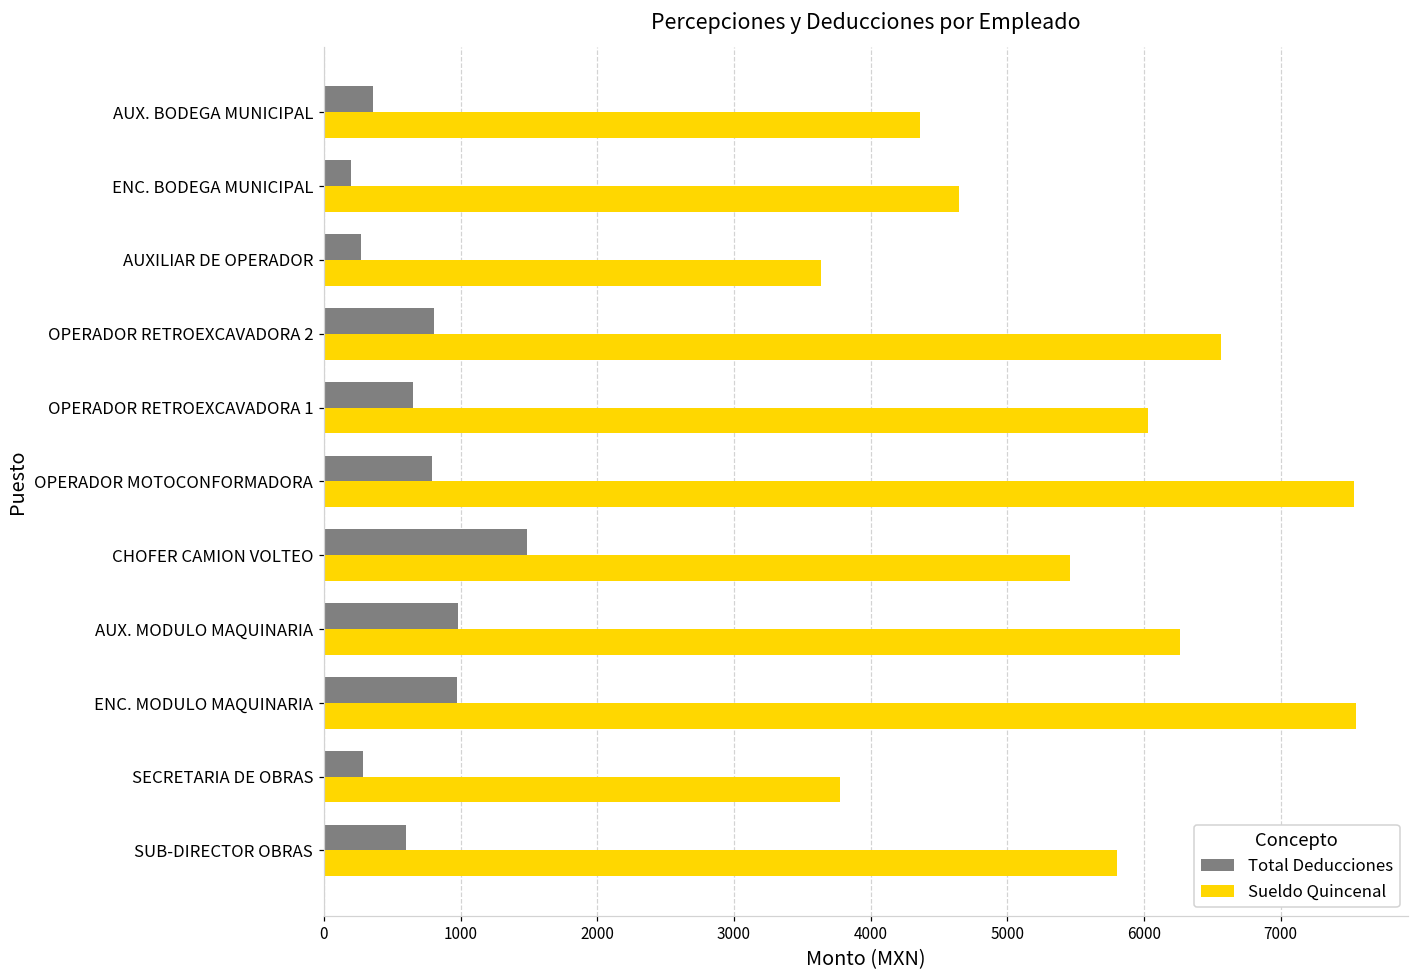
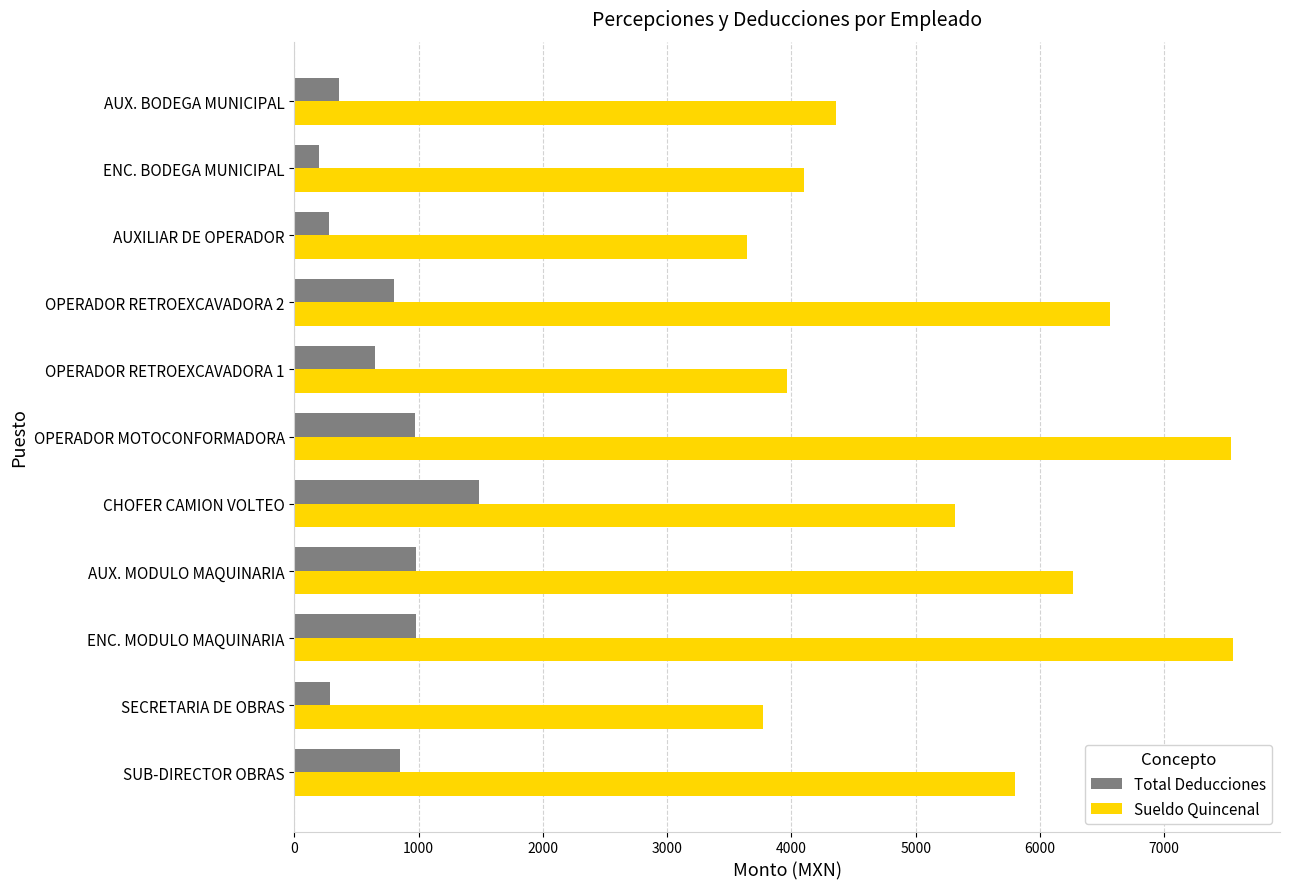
  {
    "Total Deducciones": {
      "AUX. BODEGA MUNICIPAL": 360,
      "ENC. BODEGA MUNICIPAL": 200,
      "AUXILIAR DE OPERADOR": 270,
      "OPERADOR RETROEXCAVADORA 2": 800,
      "OPERADOR RETROEXCAVADORA 1": 650,
-     "OPERADOR MOTOCONFORMADORA": 790,
+     "OPERADOR MOTOCONFORMADORA": 970,
      "CHOFER CAMION VOLTEO": 1490,
      "AUX. MODULO MAQUINARIA": 980,
      "ENC. MODULO MAQUINARIA": 980,
      "SECRETARIA DE OBRAS": 290,
-     "SUB-DIRECTOR OBRAS": 600
+     "SUB-DIRECTOR OBRAS": 850
    },
    "Sueldo Quincenal": {
      "AUX. BODEGA MUNICIPAL": 4360,
-     "ENC. BODEGA MUNICIPAL": 4650,
+     "ENC. BODEGA MUNICIPAL": 4100,
      "AUXILIAR DE OPERADOR": 3640,
      "OPERADOR RETROEXCAVADORA 2": 6570,
-     "OPERADOR RETROEXCAVADORA 1": 6030,
+     "OPERADOR RETROEXCAVADORA 1": 3960,
      "OPERADOR MOTOCONFORMADORA": 7540,
-     "CHOFER CAMION VOLTEO": 5460,
+     "CHOFER CAMION VOLTEO": 5320,
      "AUX. MODULO MAQUINARIA": 6260,
      "ENC. MODULO MAQUINARIA": 7550,
      "SECRETARIA DE OBRAS": 3770,
      "SUB-DIRECTOR OBRAS": 5800
    }
  }
